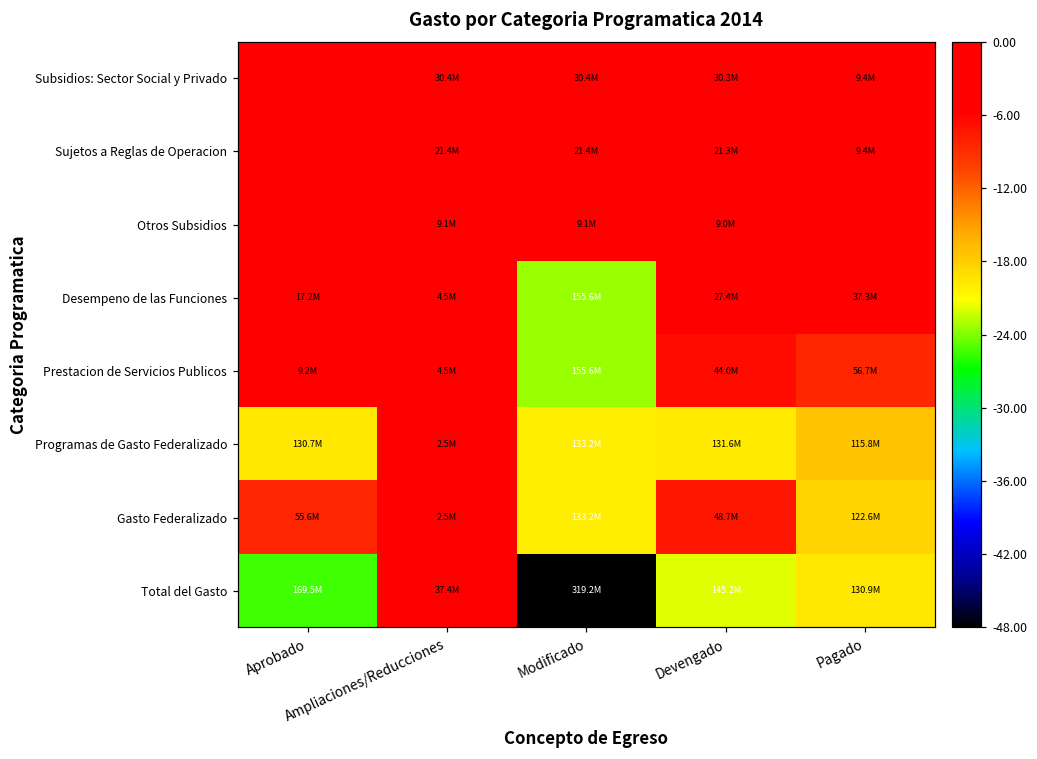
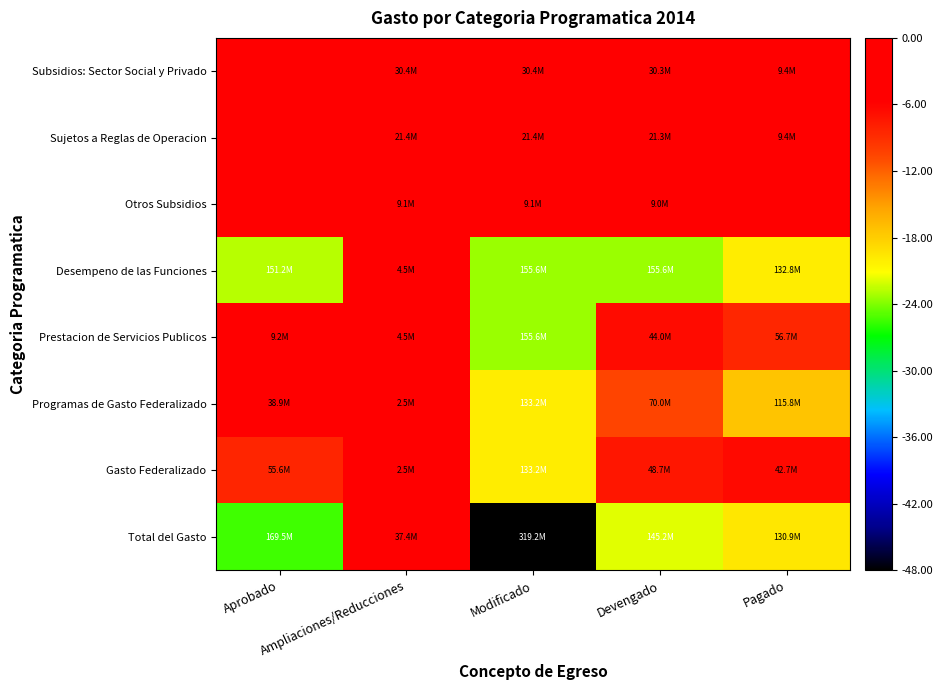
  {
    "Subsidios: Sector Social y Privado": {
      "Ampliaciones/Reducciones": "30.4M",
      "Modificado": "30.4M",
      "Devengado": "30.3M",
      "Pagado": "9.4M"
    },
    "Sujetos a Reglas de Operacion": {
      "Ampliaciones/Reducciones": "21.4M",
      "Modificado": "21.4M",
      "Devengado": "21.3M",
      "Pagado": "9.4M"
    },
    "Otros Subsidios": {
      "Ampliaciones/Reducciones": "9.1M",
      "Modificado": "9.1M",
      "Devengado": "9.0M"
    },
    "Desempeno de las Funciones": {
-     "Aprobado": "17.2M",
+     "Aprobado": "151.2M",
      "Ampliaciones/Reducciones": "4.5M",
      "Modificado": "155.6M",
-     "Devengado": "27.4M",
-     "Pagado": "37.3M"
+     "Devengado": "155.6M",
+     "Pagado": "132.8M"
    },
    "Prestacion de Servicios Publicos": {
      "Aprobado": "9.2M",
      "Ampliaciones/Reducciones": "4.5M",
      "Modificado": "155.6M",
      "Devengado": "44.0M",
      "Pagado": "56.7M"
    },
    "Programas de Gasto Federalizado": {
-     "Aprobado": "130.7M",
+     "Aprobado": "38.9M",
      "Ampliaciones/Reducciones": "2.5M",
      "Modificado": "133.2M",
-     "Devengado": "131.6M",
+     "Devengado": "70.0M",
      "Pagado": "115.8M"
    },
    "Gasto Federalizado": {
      "Aprobado": "55.6M",
      "Ampliaciones/Reducciones": "2.5M",
      "Modificado": "133.2M",
      "Devengado": "48.7M",
-     "Pagado": "122.6M"
+     "Pagado": "42.7M"
    },
    "Total del Gasto": {
      "Aprobado": "169.5M",
      "Ampliaciones/Reducciones": "37.4M",
      "Modificado": "319.2M",
      "Devengado": "145.2M",
      "Pagado": "130.9M"
    }
  }
